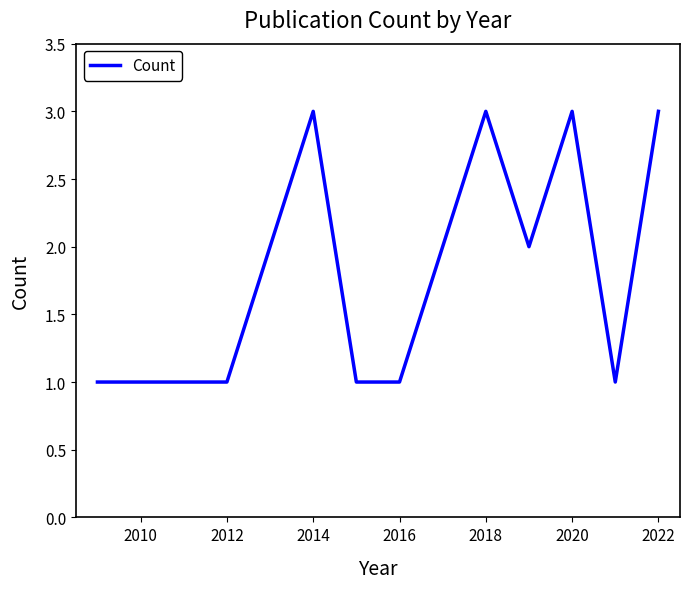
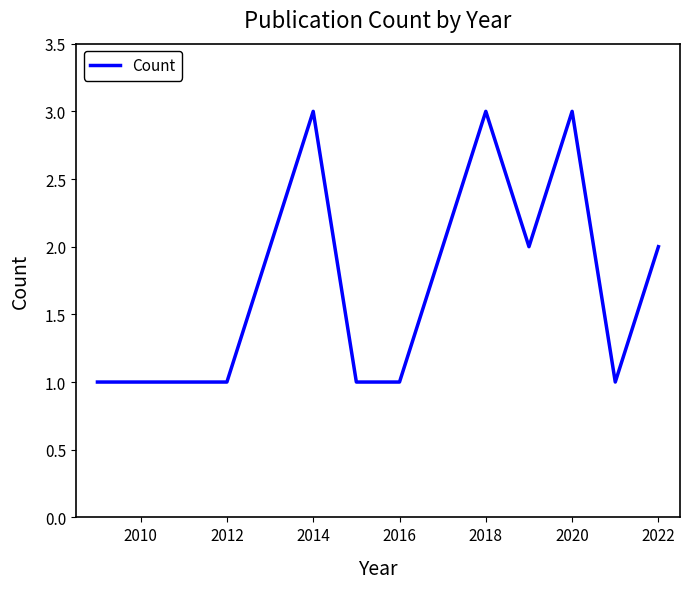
  {
    "2012": 1,
    "2014": 3,
    "2016": 1,
    "2018": 3,
    "2020": 3,
-   "2022": 3
+   "2022": 2
  }
